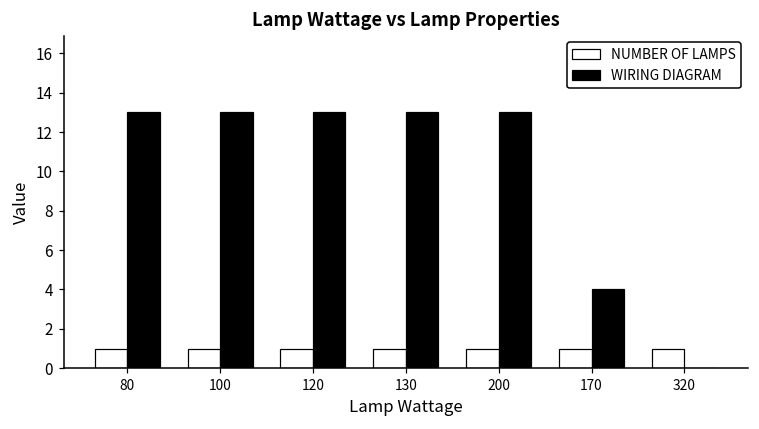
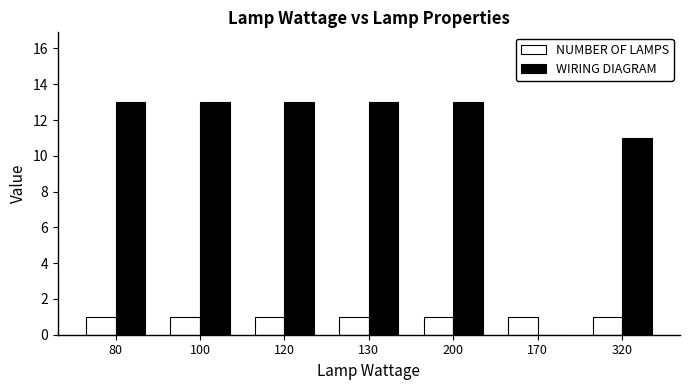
  {
    "NUMBER OF LAMPS": {
      "80": 1,
      "100": 1,
      "120": 1,
      "130": 1,
      "200": 1,
      "170": 1,
      "320": 1
    },
    "WIRING DIAGRAM": {
      "80": 13,
      "100": 13,
      "120": 13,
      "130": 13,
      "200": 13,
-     "170": 4,
-     "320": 0
+     "170": 0,
+     "320": 11
    }
  }
